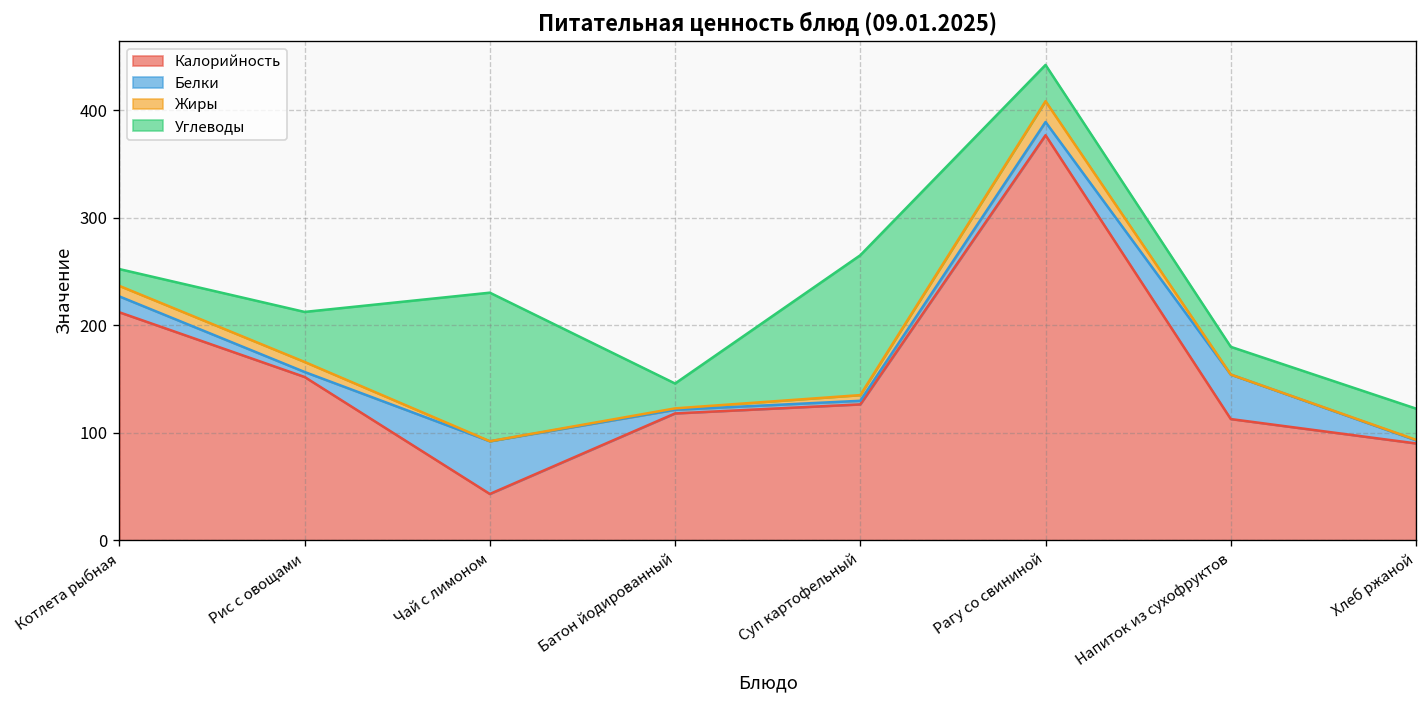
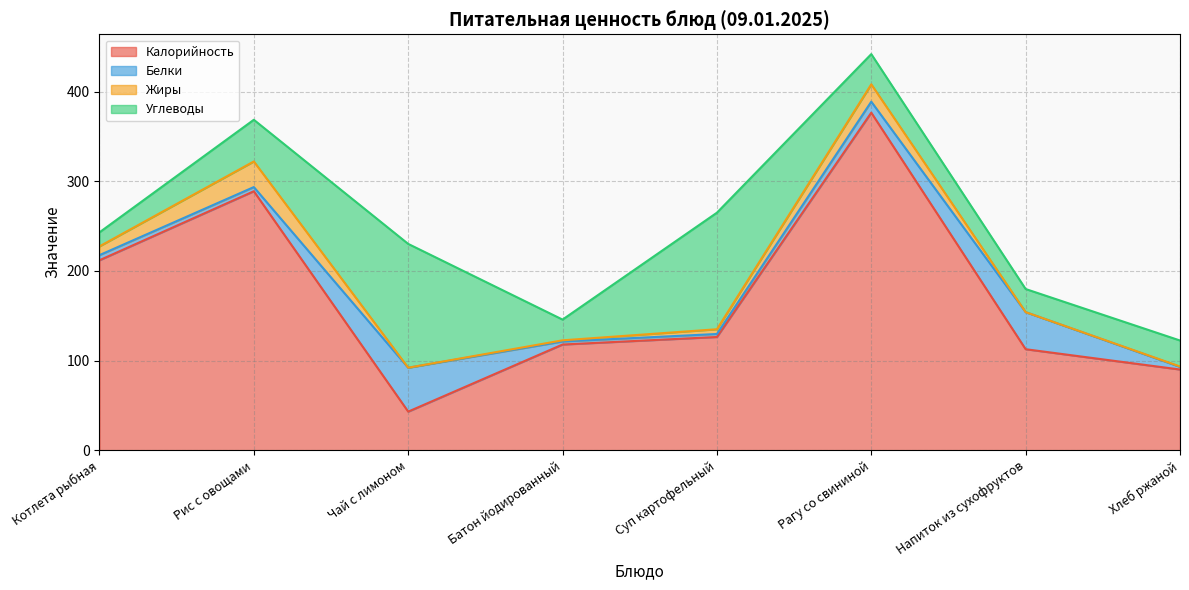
  {
    "Калорийность": {
      "Котлета рыбная": 210,
-     "Рис с овощами": 150,
+     "Рис с овощами": 290,
      "Чай с лимоном": 40,
      "Батон йодированный": 120,
      "Суп картофельный": 130,
      "Рагу со свининой": 380,
      "Напиток из сухофруктов": 110,
      "Хлеб ржаной": 90
    },
    "Белки": {
-     "Котлета рыбная": 15,
+     "Котлета рыбная": 6,
      "Рис с овощами": 0,
      "Суп картофельный": 0,
      "Рагу со свининой": 10
    },
    "Жиры": {
      "Котлета рыбная": 10,
-     "Рис с овощами": 10,
+     "Рис с овощами": 30,
      "Суп картофельный": 10,
      "Рагу со свининой": 20
    },
    "Углеводы": {
      "Котлета рыбная": 20,
      "Рис с овощами": 50,
      "Чай с лимоном": 140,
      "Батон йодированный": 20,
      "Суп картофельный": 130,
      "Рагу со свининой": 30,
      "Напиток из сухофруктов": 30,
      "Хлеб ржаной": 30
    }
  }
